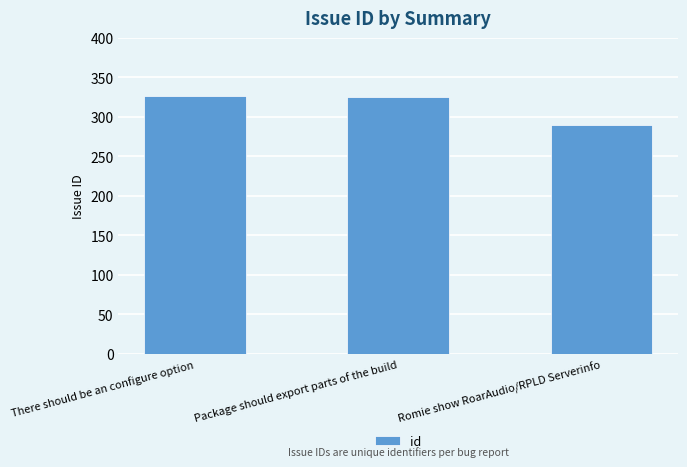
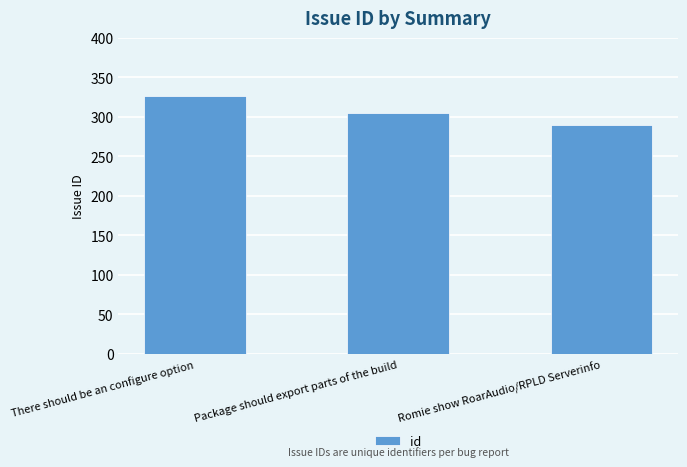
  {
    "There should be an configure option": 330,
-   "Package should export parts of the build": 330,
+   "Package should export parts of the build": 310,
    "Romie show RoarAudio/RPLD Serverinfo": 290
  }
